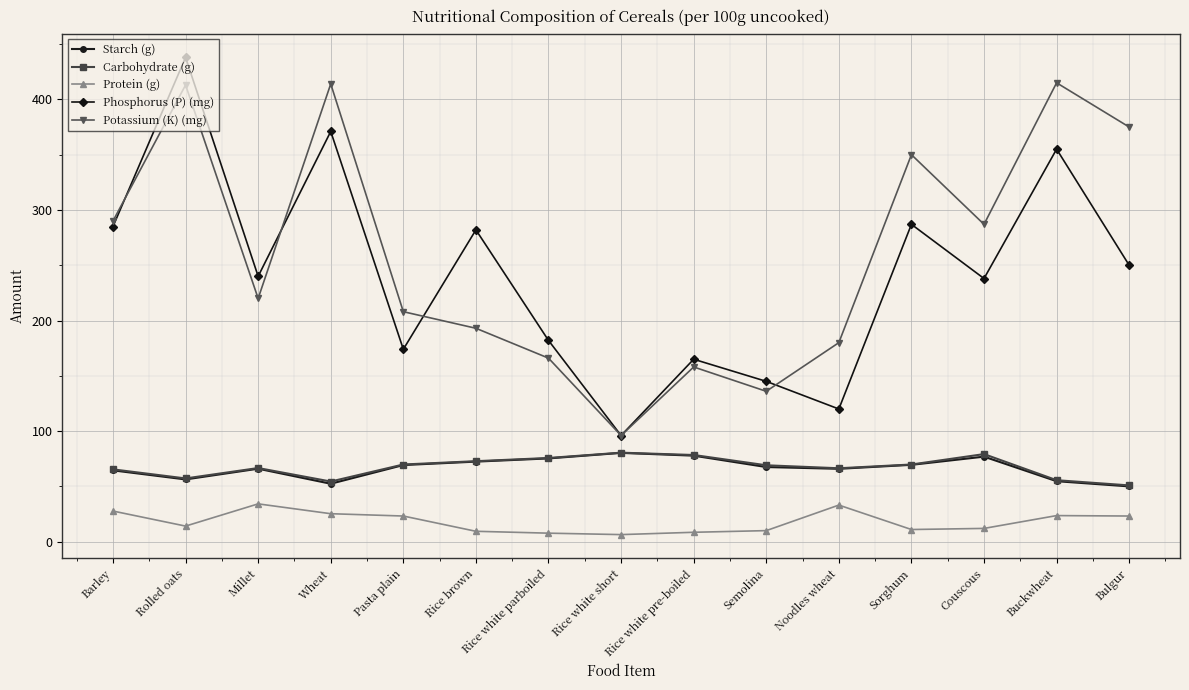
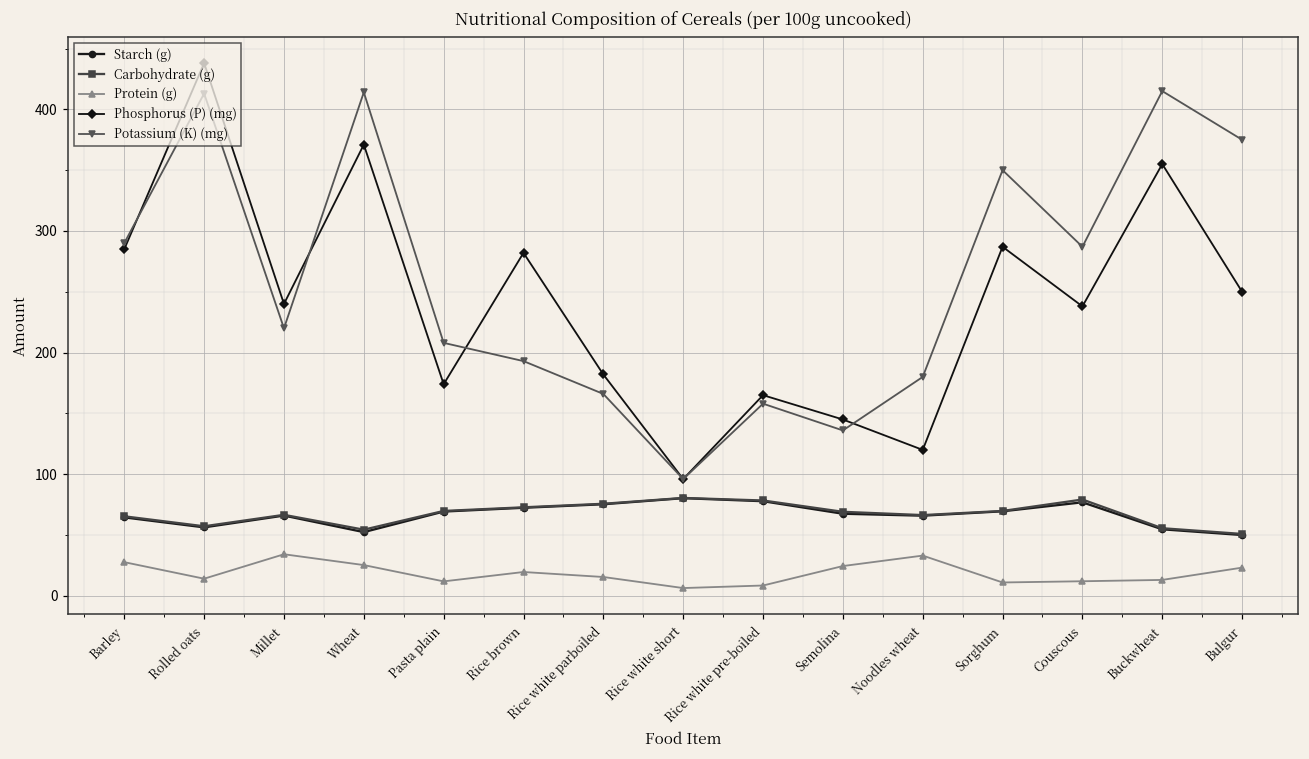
  {
    "Protein (g)": {
      "Barley": 28,
      "Rolled oats": 14,
      "Millet": 34,
      "Wheat": 25,
-     "Pasta plain": 23,
-     "Rice brown": 9,
-     "Rice white parboiled": 8,
+     "Pasta plain": 12,
+     "Rice brown": 20,
+     "Rice white parboiled": 16,
      "Rice white short": 6,
      "Rice white pre-boiled": 9,
-     "Semolina": 10,
+     "Semolina": 25,
      "Noodles wheat": 33,
      "Sorghum": 11,
      "Couscous": 12,
-     "Buckwheat": 24,
+     "Buckwheat": 13,
      "Bulgur": 23
    }
  }
